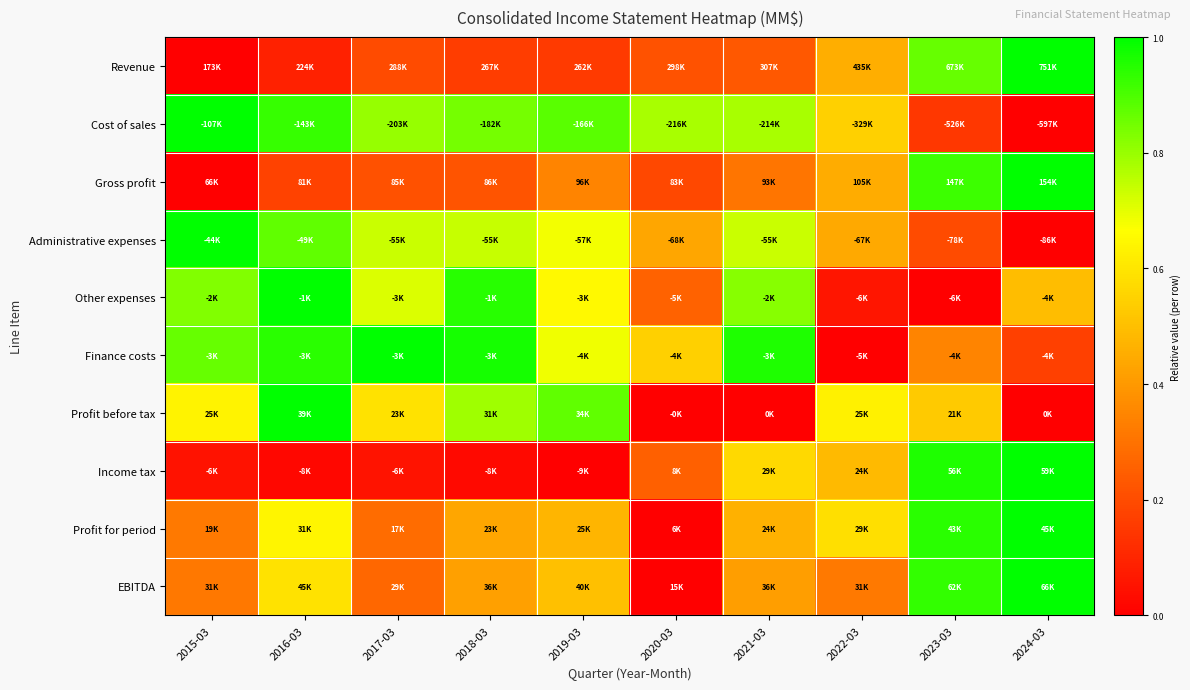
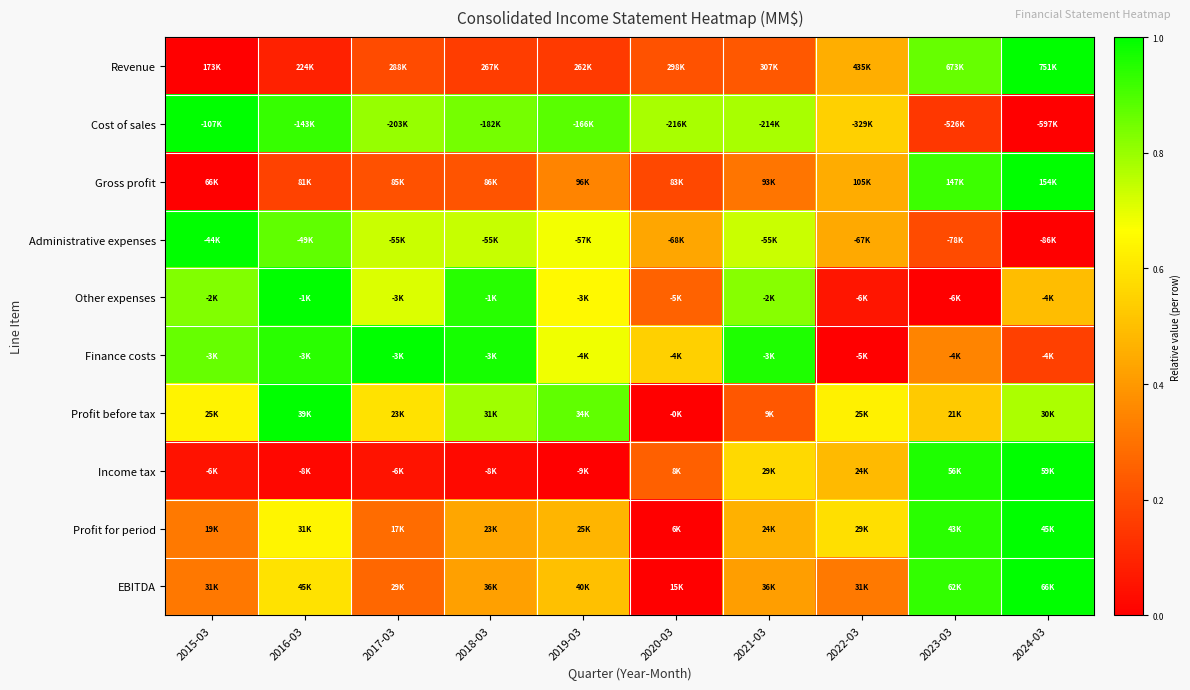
  {
    "Revenue": {
      "2015-03": "173K",
      "2016-03": "224K",
      "2017-03": "288K",
      "2018-03": "267K",
      "2019-03": "262K",
      "2020-03": "298K",
      "2021-03": "307K",
      "2022-03": "435K",
      "2023-03": "673K",
      "2024-03": "751K"
    },
    "Cost of sales": {
      "2015-03": "-107K",
      "2016-03": "-143K",
      "2017-03": "-203K",
      "2018-03": "-182K",
      "2019-03": "-166K",
      "2020-03": "-216K",
      "2021-03": "-214K",
      "2022-03": "-329K",
      "2023-03": "-526K",
      "2024-03": "-597K"
    },
    "Gross profit": {
      "2015-03": "66K",
      "2016-03": "81K",
      "2017-03": "85K",
      "2018-03": "86K",
      "2019-03": "96K",
      "2020-03": "83K",
      "2021-03": "93K",
      "2022-03": "105K",
      "2023-03": "147K",
      "2024-03": "154K"
    },
    "Administrative expenses": {
      "2015-03": "-44K",
      "2016-03": "-49K",
      "2017-03": "-55K",
      "2018-03": "-55K",
      "2019-03": "-57K",
      "2020-03": "-68K",
      "2021-03": "-55K",
      "2022-03": "-67K",
      "2023-03": "-78K",
      "2024-03": "-86K"
    },
    "Other expenses": {
      "2015-03": "-2K",
      "2016-03": "-1K",
      "2017-03": "-3K",
      "2018-03": "-1K",
      "2019-03": "-3K",
      "2020-03": "-5K",
      "2021-03": "-2K",
      "2022-03": "-6K",
      "2023-03": "-6K",
      "2024-03": "-4K"
    },
    "Finance costs": {
      "2015-03": "-3K",
      "2016-03": "-3K",
      "2017-03": "-3K",
      "2018-03": "-3K",
      "2019-03": "-4K",
      "2020-03": "-4K",
      "2021-03": "-3K",
      "2022-03": "-5K",
      "2023-03": "-4K",
      "2024-03": "-4K"
    },
    "Profit before tax": {
      "2015-03": "25K",
      "2016-03": "39K",
      "2017-03": "23K",
      "2018-03": "31K",
      "2019-03": "34K",
      "2020-03": "-0K",
-     "2021-03": "0K",
+     "2021-03": "9K",
      "2022-03": "25K",
      "2023-03": "21K",
-     "2024-03": "0K"
+     "2024-03": "30K"
    },
    "Income tax": {
      "2015-03": "-6K",
      "2016-03": "-8K",
      "2017-03": "-6K",
      "2018-03": "-8K",
      "2019-03": "-9K",
      "2020-03": "8K",
      "2021-03": "29K",
      "2022-03": "24K",
      "2023-03": "56K",
      "2024-03": "59K"
    },
    "Profit for period": {
      "2015-03": "19K",
      "2016-03": "31K",
      "2017-03": "17K",
      "2018-03": "23K",
      "2019-03": "25K",
      "2020-03": "6K",
      "2021-03": "24K",
      "2022-03": "29K",
      "2023-03": "43K",
      "2024-03": "45K"
    },
    "EBITDA": {
      "2015-03": "31K",
      "2016-03": "45K",
      "2017-03": "29K",
      "2018-03": "36K",
      "2019-03": "40K",
      "2020-03": "15K",
      "2021-03": "36K",
      "2022-03": "31K",
      "2023-03": "62K",
      "2024-03": "66K"
    }
  }
